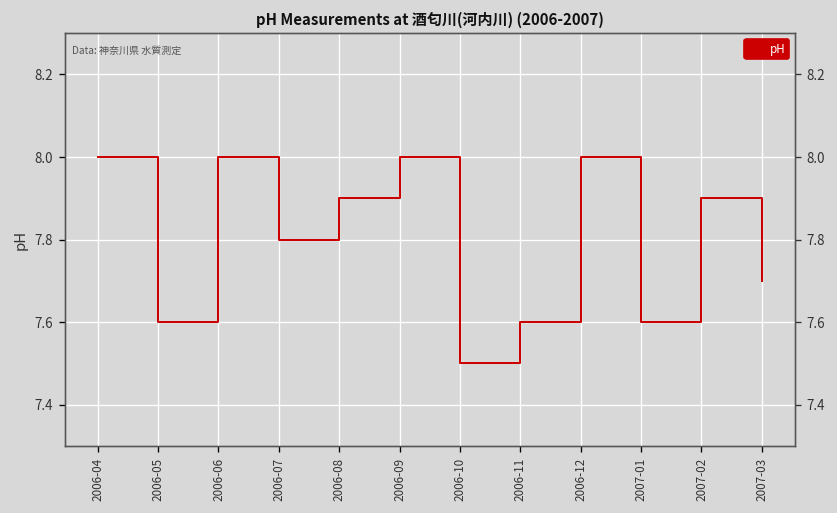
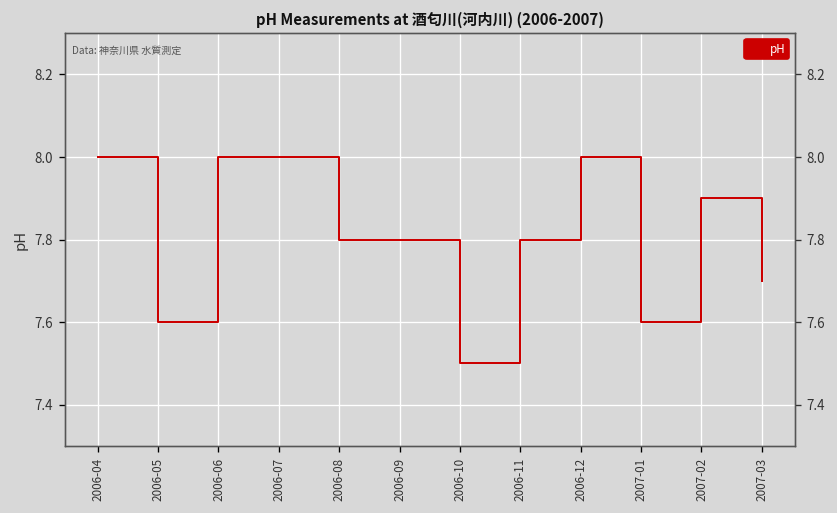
  {
    "2006-04": 8.0,
    "2006-05": 7.6,
    "2006-06": 8.0,
-   "2006-07": 7.8,
-   "2006-08": 7.9,
-   "2006-09": 8.0,
+   "2006-07": 8.0,
+   "2006-08": 7.8,
+   "2006-09": 7.8,
    "2006-10": 7.5,
-   "2006-11": 7.6,
+   "2006-11": 7.8,
    "2006-12": 8.0,
    "2007-01": 7.6,
    "2007-02": 7.9,
    "2007-03": 7.7
  }
